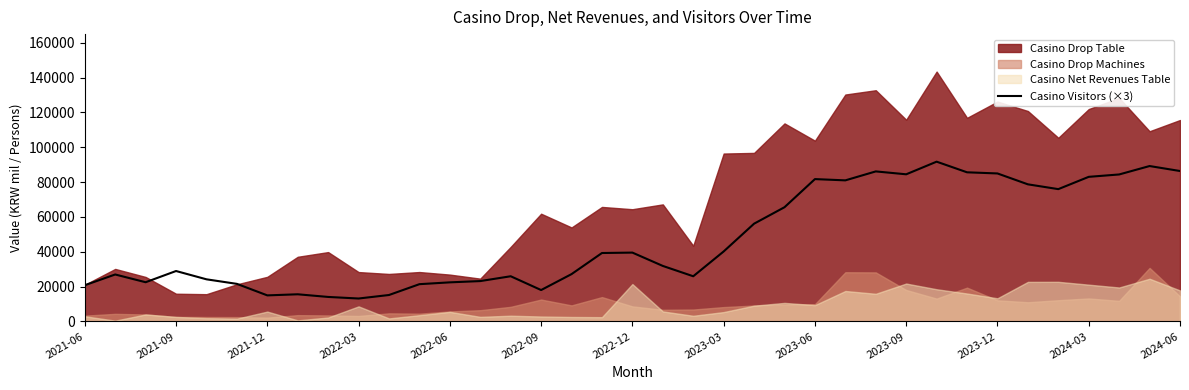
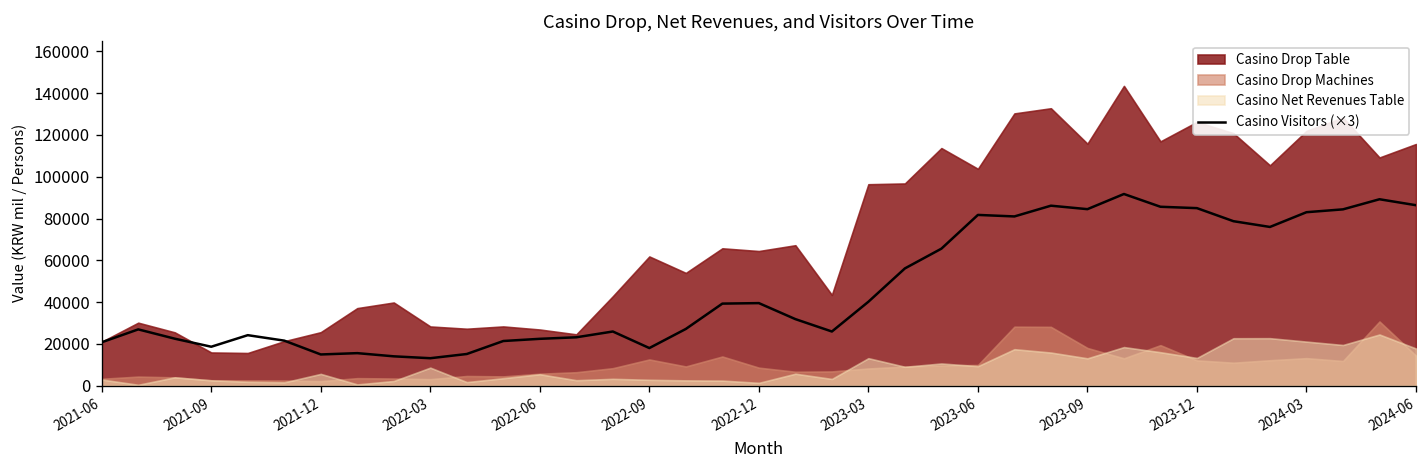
  {
    "Casino Visitors (×3)": {
-     "2021-09": 29000,
+     "2021-09": 19000,
      "2021-12": 15000,
      "2022-03": 13000,
      "2022-06": 22000,
      "2022-09": 18000,
      "2022-12": 40000,
      "2023-03": 40000,
      "2023-06": 82000,
      "2023-09": 84000,
      "2023-12": 85000,
      "2024-03": 83000,
      "2024-06": 86000
    },
    "Casino Drop Table": {
      "2021-09": 16000,
      "2021-12": 26000,
      "2022-03": 28000,
      "2022-06": 27000,
      "2022-09": 62000,
      "2022-12": 64000,
      "2023-03": 96000,
      "2023-06": 104000,
      "2023-09": 116000,
      "2024-03": 122000,
      "2024-06": 116000
    },
    "Casino Drop Machines": {
      "2021-12": 2000,
      "2022-03": 3000,
      "2022-09": 13000,
      "2022-12": 9000,
      "2023-03": 8000,
      "2023-09": 18000,
      "2024-03": 13000,
      "2024-06": 14000
    },
    "Casino Net Revenues Table": {
      "2021-12": 6000,
      "2022-03": 9000,
      "2022-09": 3000,
-     "2022-12": 22000,
-     "2023-03": 5000,
-     "2023-09": 22000,
+     "2022-12": 1000,
+     "2023-03": 13000,
+     "2023-09": 13000,
      "2024-03": 21000,
      "2024-06": 18000
    }
  }
